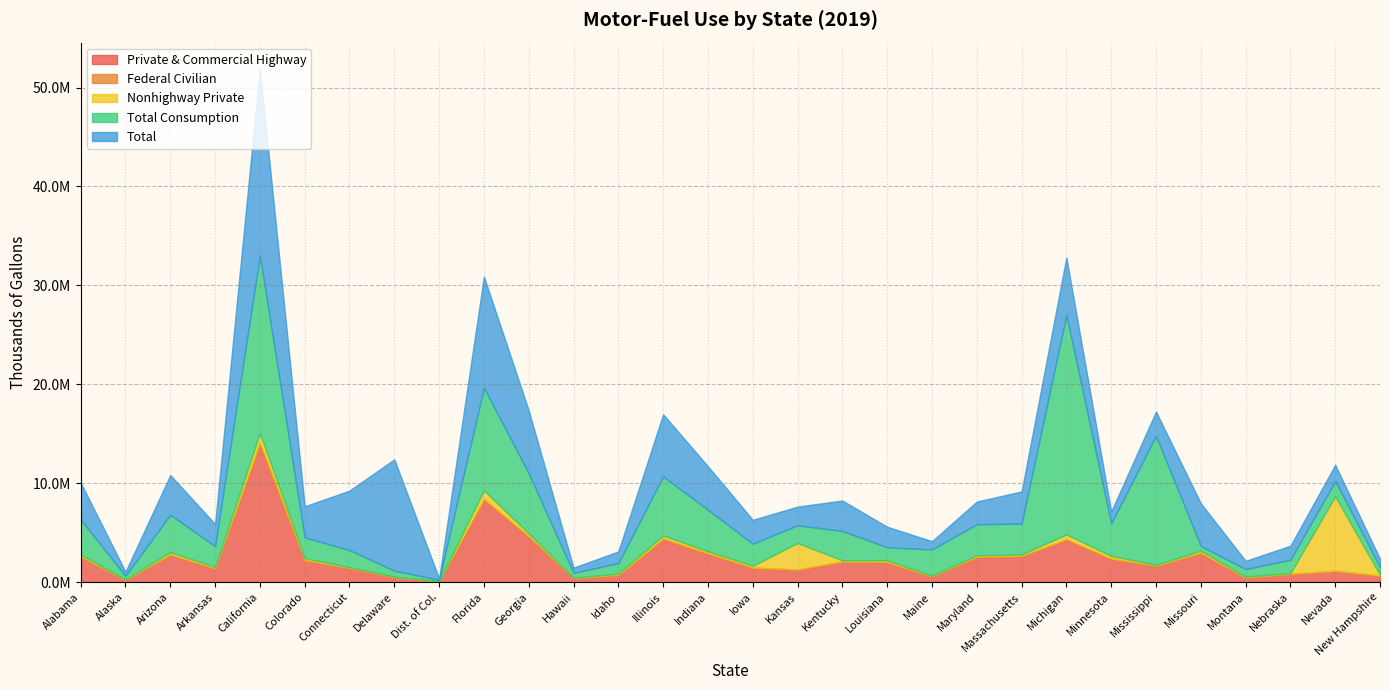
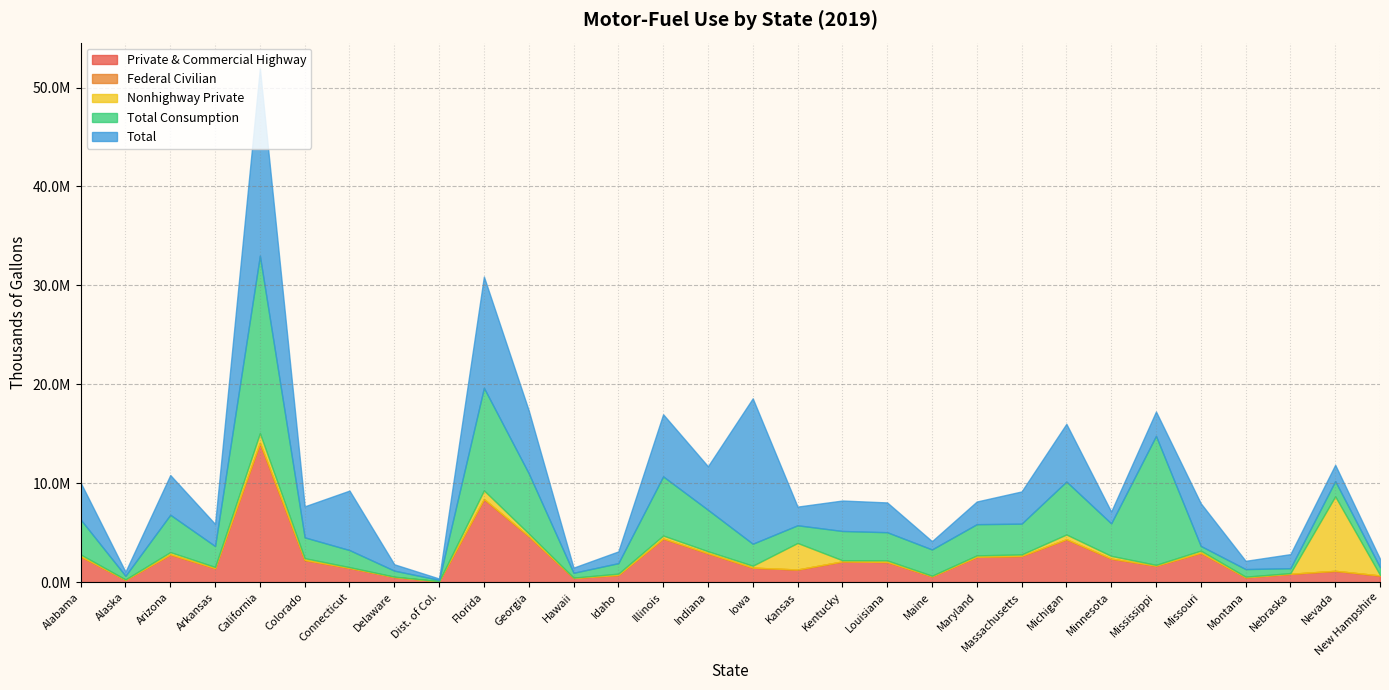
  {
    "Nonhighway Private": {
      "California": 1000000,
      "Florida": 1000000,
      "Georgia": 0,
      "Illinois": 0,
      "Kansas": 3000000,
      "Michigan": 0,
      "Minnesota": 0,
      "Nevada": 8000000
    },
    "Total Consumption": {
      "Alabama": 4000000,
      "Alaska": 0,
      "Arizona": 4000000,
      "Arkansas": 2000000,
      "California": 18000000,
      "Colorado": 2000000,
      "Connecticut": 2000000,
      "Delaware": 1000000,
      "Florida": 10000000,
      "Georgia": 6000000,
      "Hawaii": 0,
      "Idaho": 1000000,
      "Illinois": 6000000,
      "Indiana": 4000000,
      "Iowa": 2000000,
      "Kansas": 2000000,
      "Kentucky": 3000000,
-     "Louisiana": 1000000,
+     "Louisiana": 3000000,
      "Maine": 3000000,
      "Maryland": 3000000,
      "Massachusetts": 3000000,
-     "Michigan": 22000000,
+     "Michigan": 5000000,
      "Minnesota": 3000000,
      "Mississippi": 13000000,
      "Missouri": 0,
      "Montana": 1000000,
-     "Nebraska": 1000000,
+     "Nebraska": 0,
      "Nevada": 2000000,
      "New Hampshire": 1000000
    },
    "Total": {
      "Alabama": 4000000,
      "Alaska": 0,
      "Arizona": 4000000,
      "Arkansas": 2000000,
      "Colorado": 3000000,
      "Connecticut": 6000000,
-     "Delaware": 11000000,
+     "Delaware": 1000000,
      "Florida": 11000000,
      "Georgia": 6000000,
      "Hawaii": 1000000,
      "Idaho": 1000000,
      "Illinois": 6000000,
      "Indiana": 4000000,
-     "Iowa": 2000000,
+     "Iowa": 15000000,
      "Kansas": 2000000,
      "Kentucky": 3000000,
-     "Louisiana": 2000000,
+     "Louisiana": 3000000,
      "Maine": 1000000,
      "Maryland": 2000000,
      "Massachusetts": 3000000,
      "Michigan": 6000000,
      "Minnesota": 1000000,
      "Mississippi": 2000000,
      "Missouri": 4000000,
      "Montana": 1000000,
      "Nebraska": 1000000,
      "Nevada": 2000000,
      "New Hampshire": 1000000
    }
  }
